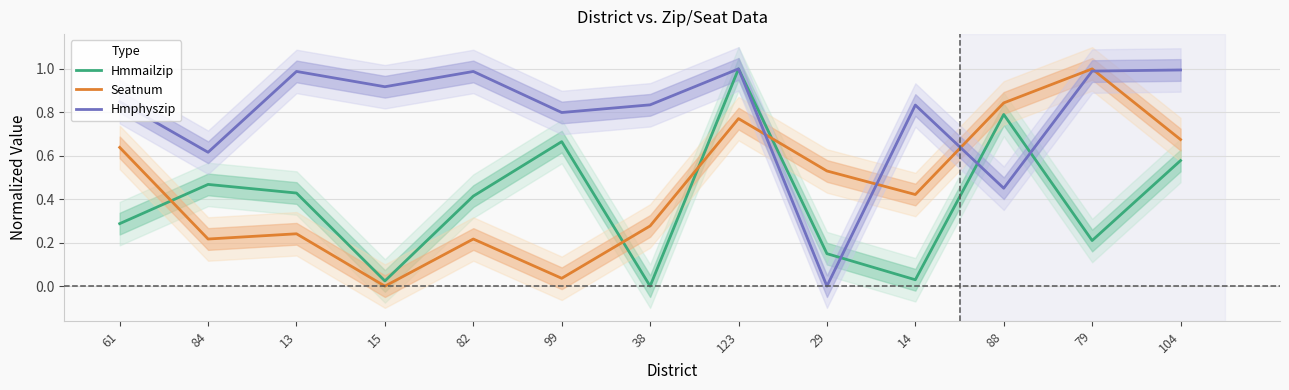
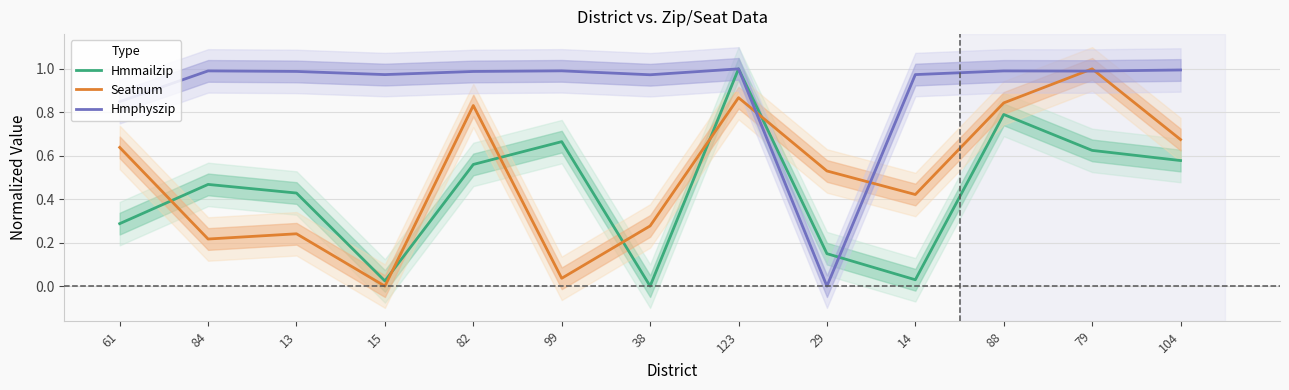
  {
    "Hmmailzip": {
      "61": 0.29,
      "84": 0.47,
      "13": 0.43,
      "15": 0.02,
-     "82": 0.41,
+     "82": 0.56,
      "99": 0.67,
      "38": 0.00,
      "29": 0.15,
      "14": 0.03,
      "88": 0.79,
-     "79": 0.21,
+     "79": 0.62,
      "104": 0.58
    },
    "Seatnum": {
      "61": 0.64,
      "84": 0.22,
      "13": 0.24,
      "15": 0.00,
-     "82": 0.22,
+     "82": 0.83,
      "99": 0.04,
      "38": 0.28,
-     "123": 0.77,
+     "123": 0.87,
      "29": 0.53,
      "14": 0.42
    },
    "Hmphyszip": {
-     "84": 0.62,
+     "84": 0.99,
      "13": 0.99,
-     "15": 0.92,
+     "15": 0.97,
      "82": 0.99,
-     "99": 0.80,
-     "38": 0.83,
+     "99": 0.99,
+     "38": 0.97,
      "29": 0.00,
-     "14": 0.83,
-     "88": 0.45,
+     "14": 0.97,
+     "88": 0.99,
      "104": 0.99
    }
  }
